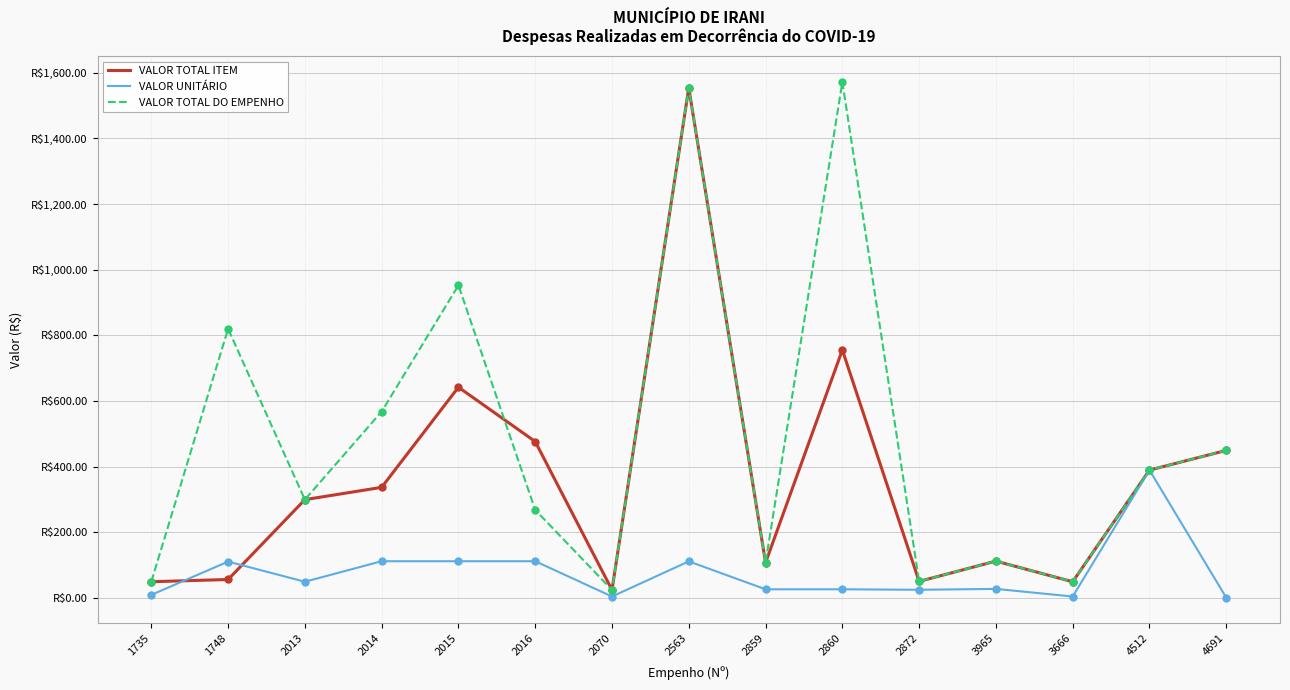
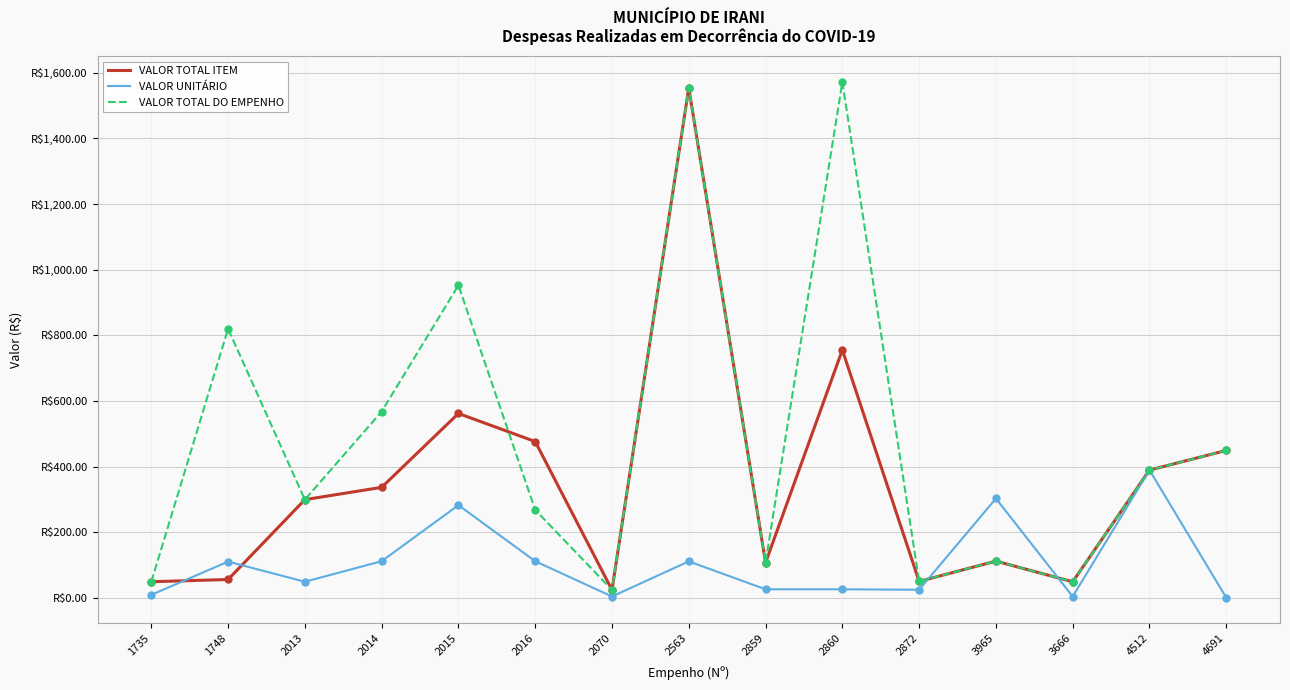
  {
    "VALOR TOTAL ITEM": {
      "1748": "R$60",
      "2014": "R$340",
-     "2015": "R$640",
+     "2015": "R$560",
      "2016": "R$480",
      "2860": "R$760"
    },
    "VALOR UNITÁRIO": {
      "1735": "R$10",
      "1748": "R$110",
      "2013": "R$50",
      "2014": "R$110",
-     "2015": "R$110",
+     "2015": "R$280",
      "2016": "R$110",
      "2070": "R$0",
      "2563": "R$110",
      "2859": "R$30",
      "2860": "R$30",
      "2872": "R$30",
-     "3965": "R$30",
+     "3965": "R$300",
      "3666": "R$0",
      "4691": "R$0"
    },
    "VALOR TOTAL DO EMPENHO": {
      "1748": "R$820",
      "2014": "R$570",
      "2015": "R$950",
      "2016": "R$270",
      "2860": "R$1,570"
    }
  }
